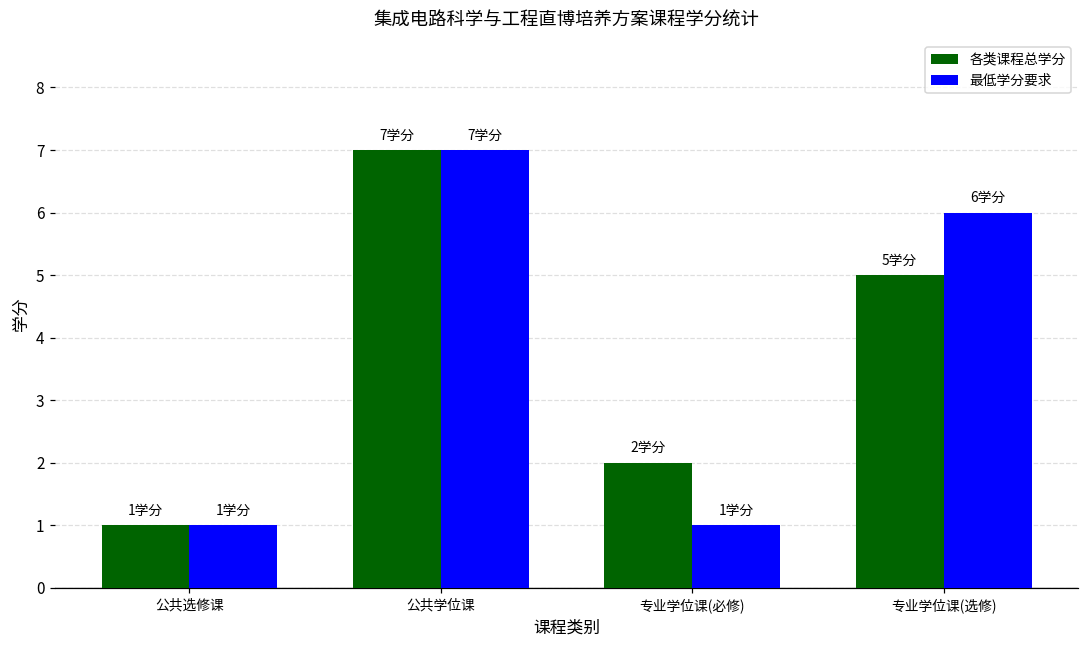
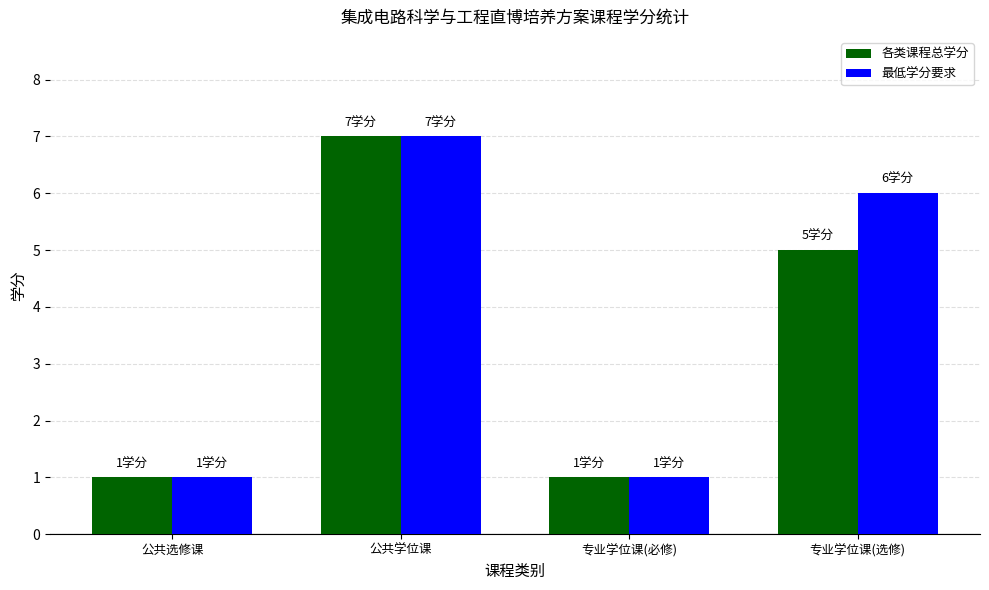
  {
    "各类课程总学分": {
      "公共选修课": 1,
      "公共学位课": 7,
-     "专业学位课(必修)": 2,
+     "专业学位课(必修)": 1,
      "专业学位课(选修)": 5
    },
    "最低学分要求": {
      "公共选修课": 1,
      "公共学位课": 7,
      "专业学位课(必修)": 1,
      "专业学位课(选修)": 6
    }
  }
